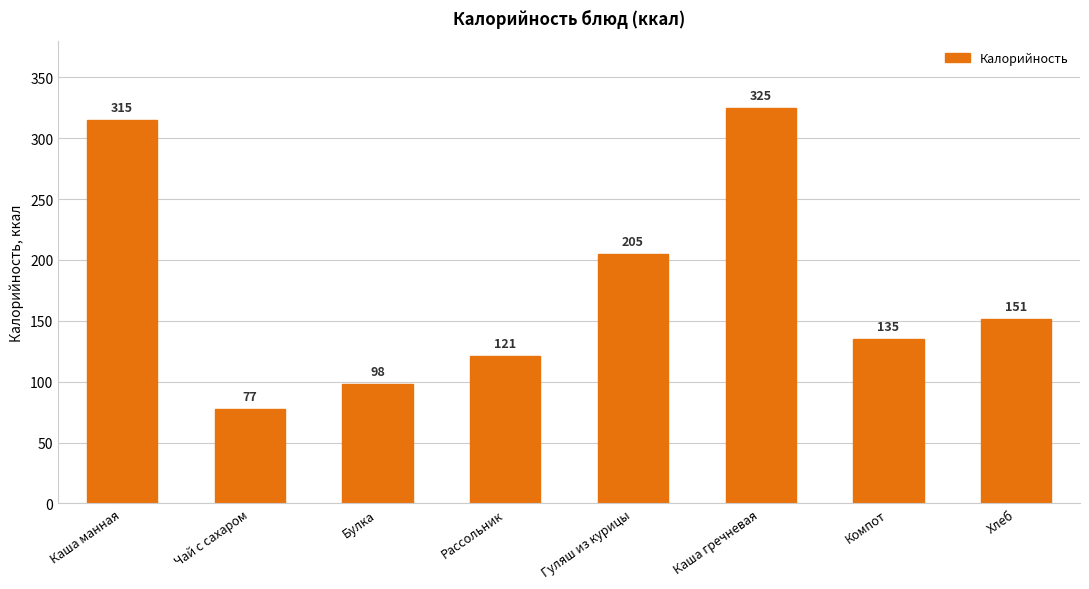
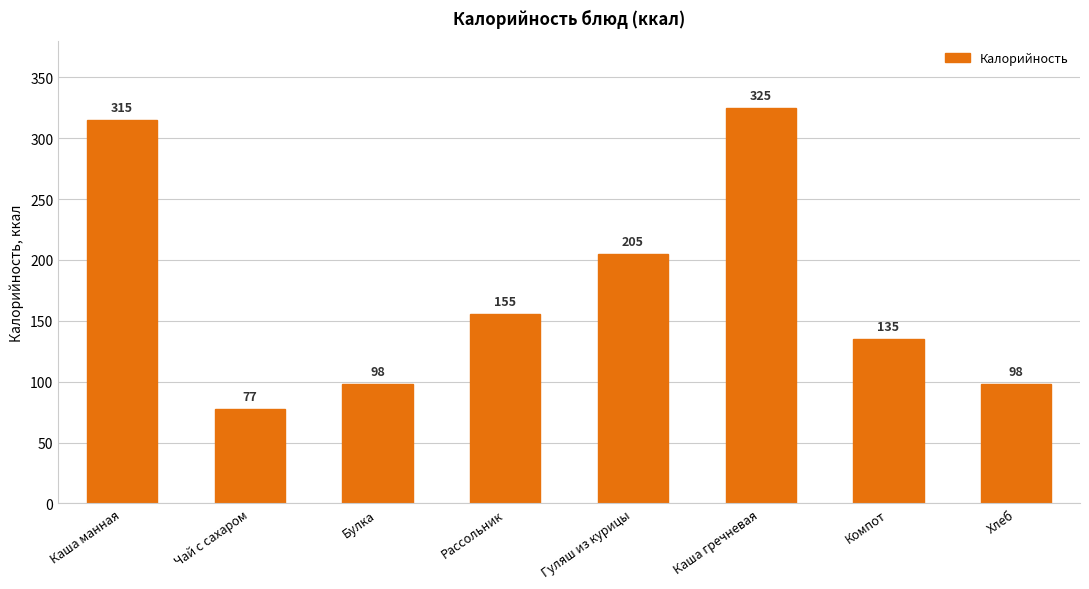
  {
    "Каша манная": 315,
    "Чай с сахаром": 77,
    "Булка": 98,
-   "Рассольник": 121,
+   "Рассольник": 155,
    "Гуляш из курицы": 205,
    "Каша гречневая": 325,
    "Компот": 135,
-   "Хлеб": 151
+   "Хлеб": 98
  }
